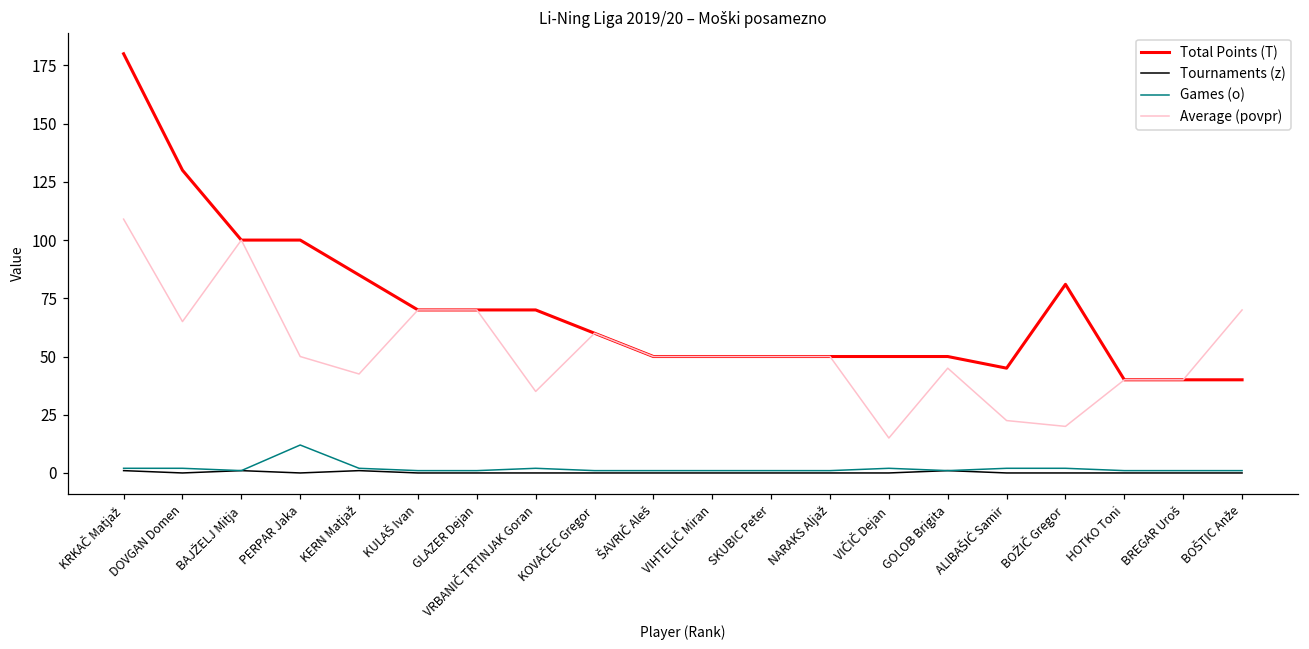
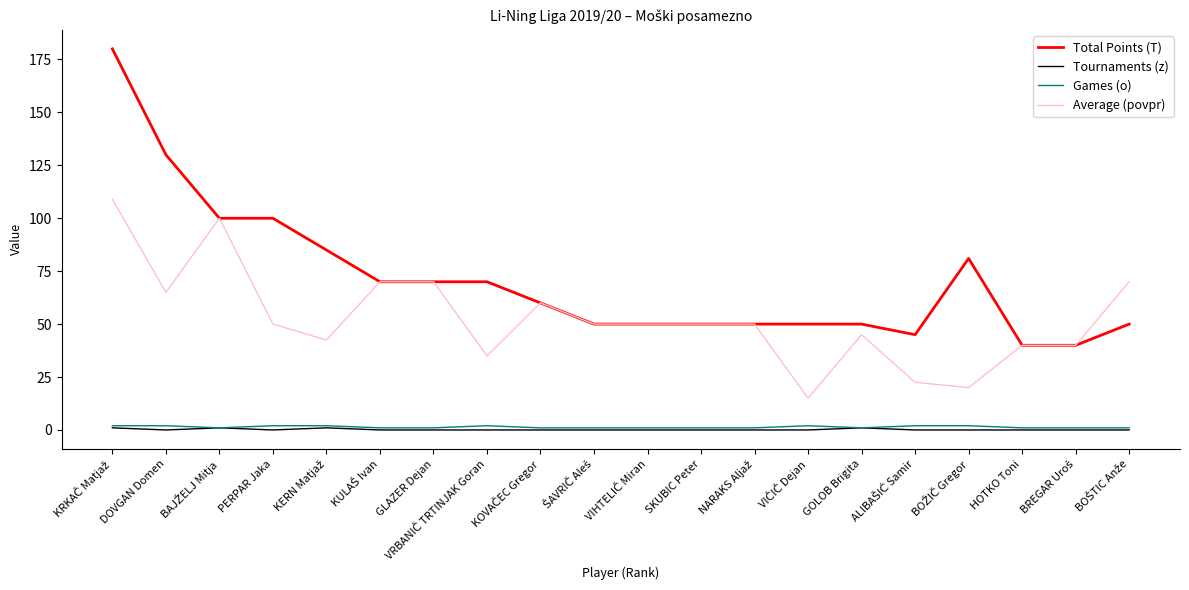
  {
    "Total Points (T)": {
      "KRKAČ Matjaž": 180,
      "DOVGAN Domen": 130,
      "PERPAR Jaka": 100,
      "KERN Matjaž": 85,
      "VRBANIČ TRTINJAK Goran": 70,
      "VIČIČ Dejan": 50,
      "GOLOB Brigita": 50,
      "ALIBAŠIĆ Samir": 45,
      "BOŽIČ Gregor": 81,
-     "BOŠTIC Anže": 40
+     "BOŠTIC Anže": 50
    },
    "Tournaments (z)": {
      "DOVGAN Domen": 0,
      "PERPAR Jaka": 0,
      "VRBANIČ TRTINJAK Goran": 0,
      "VIČIČ Dejan": 0,
      "ALIBAŠIĆ Samir": 0,
      "BOŽIČ Gregor": 0
    },
    "Games (o)": {
      "DOVGAN Domen": 2,
-     "PERPAR Jaka": 12,
+     "PERPAR Jaka": 2,
      "VRBANIČ TRTINJAK Goran": 2,
      "VIČIČ Dejan": 2,
      "ALIBAŠIĆ Samir": 2,
      "BOŽIČ Gregor": 2
    },
    "Average (povpr)": {
      "KRKAČ Matjaž": 109,
      "DOVGAN Domen": 65,
      "PERPAR Jaka": 50,
      "KERN Matjaž": 43,
      "VRBANIČ TRTINJAK Goran": 35,
      "VIČIČ Dejan": 15,
      "GOLOB Brigita": 45,
      "ALIBAŠIĆ Samir": 23,
      "BOŽIČ Gregor": 20,
      "BOŠTIC Anže": 70
    }
  }
